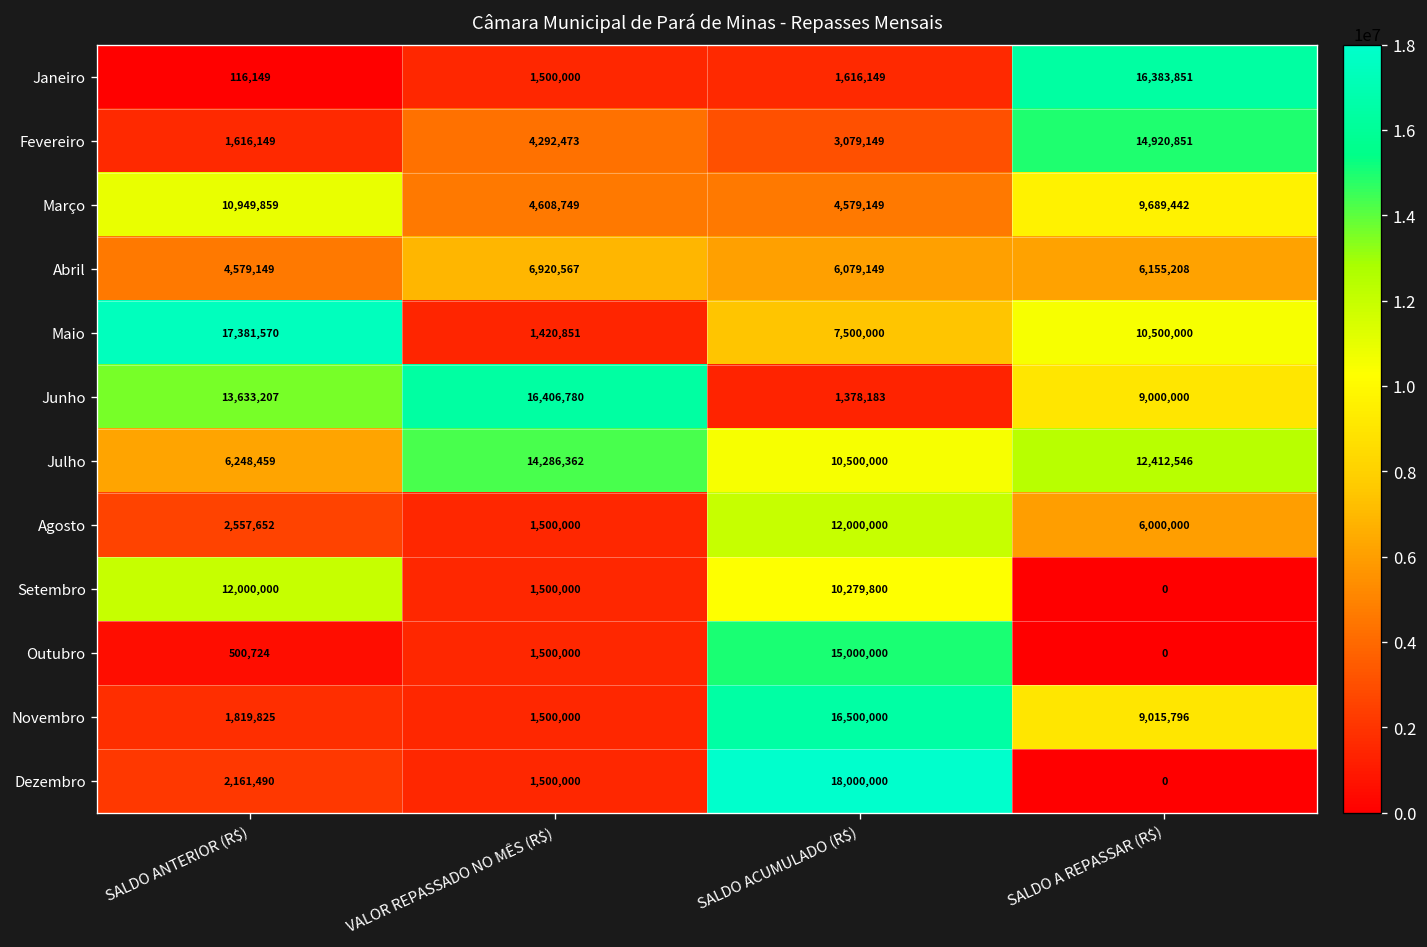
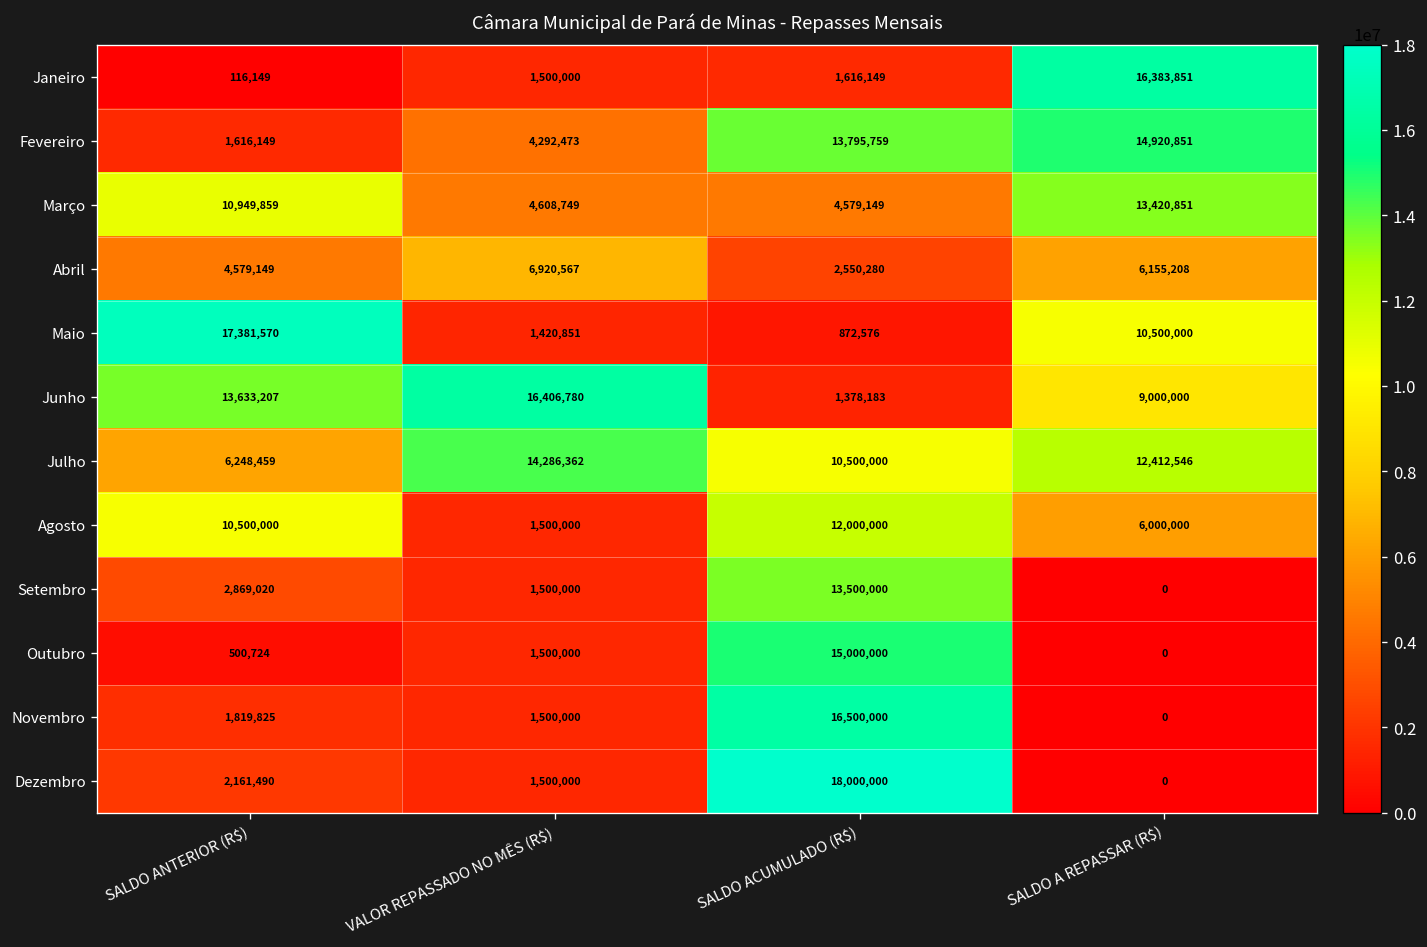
  {
    "Janeiro": {
      "SALDO ANTERIOR (R$)": "116,149",
      "VALOR REPASSADO NO MÊS (R$)": "1,500,000",
      "SALDO ACUMULADO (R$)": "1,616,149",
      "SALDO A REPASSAR (R$)": "16,383,851"
    },
    "Fevereiro": {
      "SALDO ANTERIOR (R$)": "1,616,149",
      "VALOR REPASSADO NO MÊS (R$)": "4,292,473",
-     "SALDO ACUMULADO (R$)": "3,079,149",
+     "SALDO ACUMULADO (R$)": "13,795,759",
      "SALDO A REPASSAR (R$)": "14,920,851"
    },
    "Março": {
      "SALDO ANTERIOR (R$)": "10,949,859",
      "VALOR REPASSADO NO MÊS (R$)": "4,608,749",
      "SALDO ACUMULADO (R$)": "4,579,149",
-     "SALDO A REPASSAR (R$)": "9,689,442"
+     "SALDO A REPASSAR (R$)": "13,420,851"
    },
    "Abril": {
      "SALDO ANTERIOR (R$)": "4,579,149",
      "VALOR REPASSADO NO MÊS (R$)": "6,920,567",
-     "SALDO ACUMULADO (R$)": "6,079,149",
+     "SALDO ACUMULADO (R$)": "2,550,280",
      "SALDO A REPASSAR (R$)": "6,155,208"
    },
    "Maio": {
      "SALDO ANTERIOR (R$)": "17,381,570",
      "VALOR REPASSADO NO MÊS (R$)": "1,420,851",
-     "SALDO ACUMULADO (R$)": "7,500,000",
+     "SALDO ACUMULADO (R$)": "872,576",
      "SALDO A REPASSAR (R$)": "10,500,000"
    },
    "Junho": {
      "SALDO ANTERIOR (R$)": "13,633,207",
      "VALOR REPASSADO NO MÊS (R$)": "16,406,780",
      "SALDO ACUMULADO (R$)": "1,378,183",
      "SALDO A REPASSAR (R$)": "9,000,000"
    },
    "Julho": {
      "SALDO ANTERIOR (R$)": "6,248,459",
      "VALOR REPASSADO NO MÊS (R$)": "14,286,362",
      "SALDO ACUMULADO (R$)": "10,500,000",
      "SALDO A REPASSAR (R$)": "12,412,546"
    },
    "Agosto": {
-     "SALDO ANTERIOR (R$)": "2,557,652",
+     "SALDO ANTERIOR (R$)": "10,500,000",
      "VALOR REPASSADO NO MÊS (R$)": "1,500,000",
      "SALDO ACUMULADO (R$)": "12,000,000",
      "SALDO A REPASSAR (R$)": "6,000,000"
    },
    "Setembro": {
-     "SALDO ANTERIOR (R$)": "12,000,000",
+     "SALDO ANTERIOR (R$)": "2,869,020",
      "VALOR REPASSADO NO MÊS (R$)": "1,500,000",
-     "SALDO ACUMULADO (R$)": "10,279,800",
+     "SALDO ACUMULADO (R$)": "13,500,000",
      "SALDO A REPASSAR (R$)": "0"
    },
    "Outubro": {
      "SALDO ANTERIOR (R$)": "500,724",
      "VALOR REPASSADO NO MÊS (R$)": "1,500,000",
      "SALDO ACUMULADO (R$)": "15,000,000",
      "SALDO A REPASSAR (R$)": "0"
    },
    "Novembro": {
      "SALDO ANTERIOR (R$)": "1,819,825",
      "VALOR REPASSADO NO MÊS (R$)": "1,500,000",
      "SALDO ACUMULADO (R$)": "16,500,000",
-     "SALDO A REPASSAR (R$)": "9,015,796"
+     "SALDO A REPASSAR (R$)": "0"
    },
    "Dezembro": {
      "SALDO ANTERIOR (R$)": "2,161,490",
      "VALOR REPASSADO NO MÊS (R$)": "1,500,000",
      "SALDO ACUMULADO (R$)": "18,000,000",
      "SALDO A REPASSAR (R$)": "0"
    }
  }
